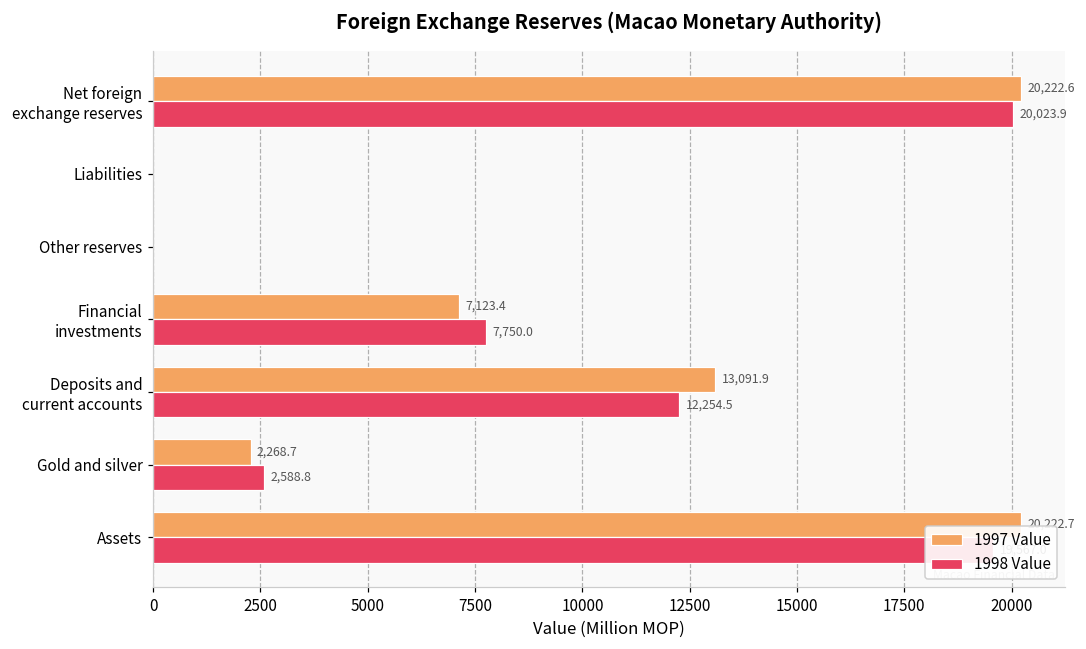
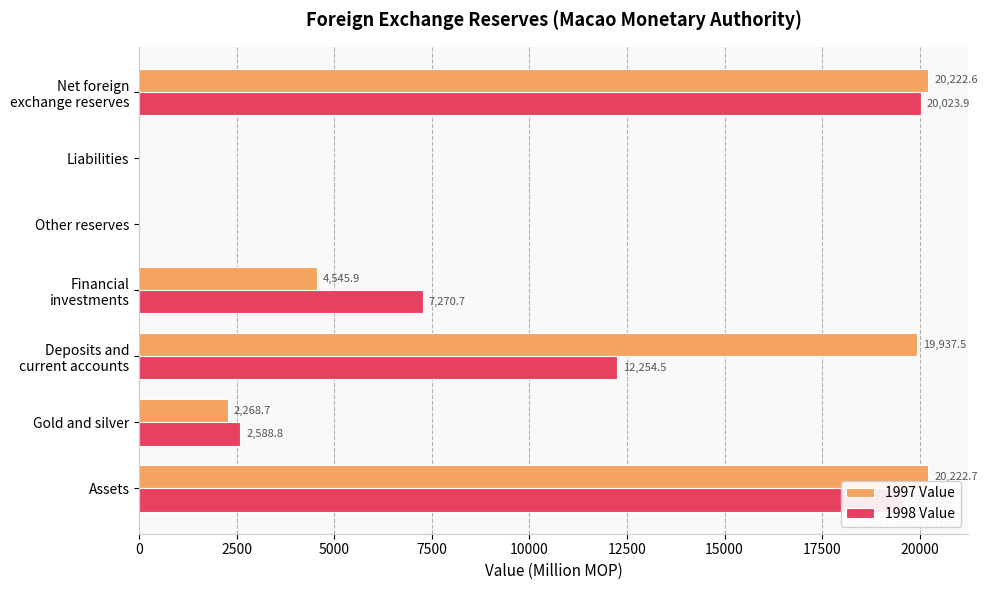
  {
    "1997 Value": {
      "Net foreign exchange reserves": "20,222.6",
-     "Financial investments": "7,123.4",
-     "Deposits and current accounts": "13,091.9",
+     "Financial investments": "4,545.9",
+     "Deposits and current accounts": "19,937.5",
      "Gold and silver": "2,268.7"
    },
    "1998 Value": {
      "Net foreign exchange reserves": "20,023.9",
-     "Financial investments": "7,750.0",
+     "Financial investments": "7,270.7",
      "Deposits and current accounts": "12,254.5",
      "Gold and silver": "2,588.8"
    }
  }
